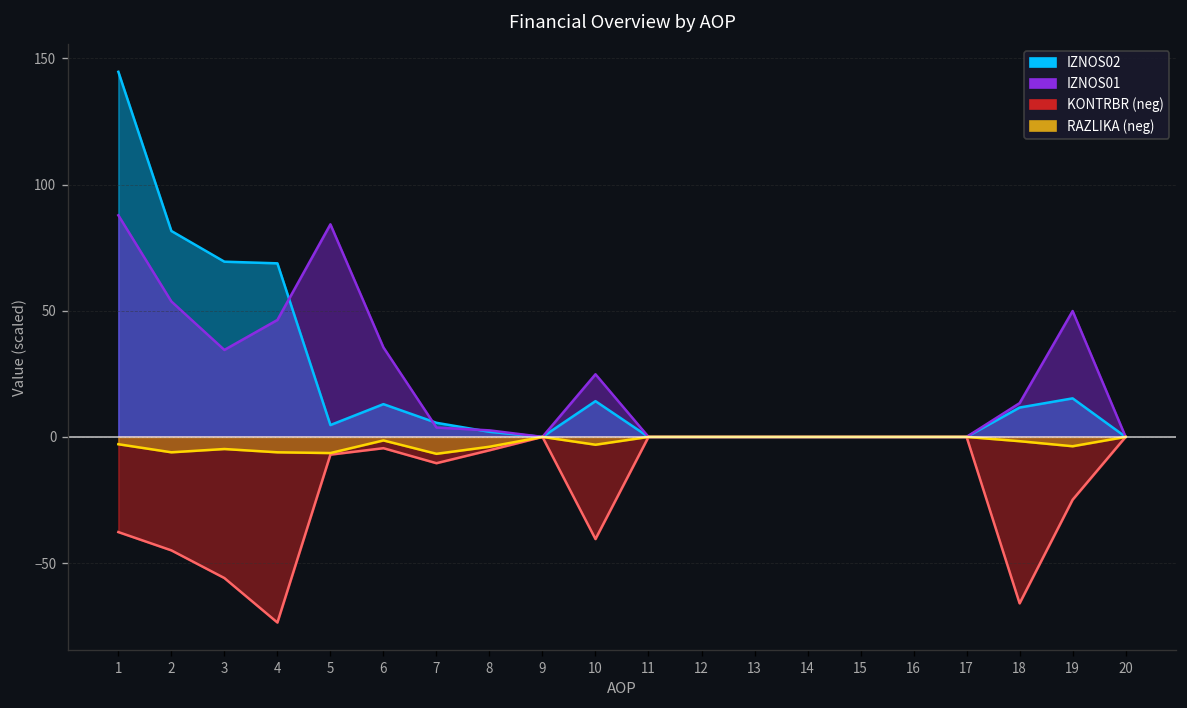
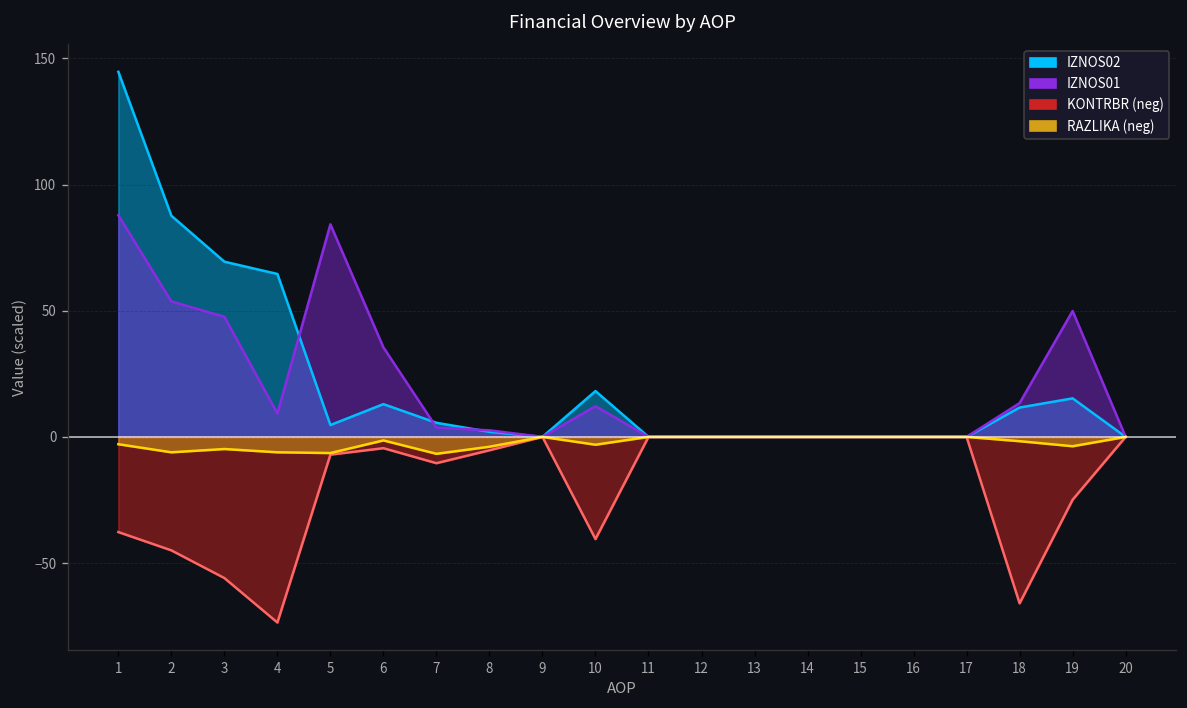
  {
    "IZNOS02": {
      "1": 145,
-     "2": 82,
+     "2": 88,
      "3": 69,
-     "4": 69,
+     "4": 65,
      "5": 5,
      "6": 13,
      "7": 6,
-     "10": 14,
+     "10": 18,
      "18": 12,
      "19": 15
    },
    "IZNOS01": {
      "1": 88,
      "2": 54,
-     "3": 34,
-     "4": 46,
+     "3": 48,
+     "4": 9,
      "5": 84,
      "6": 35,
      "7": 4,
-     "10": 25,
+     "10": 12,
      "18": 13,
      "19": 50
    }
  }
